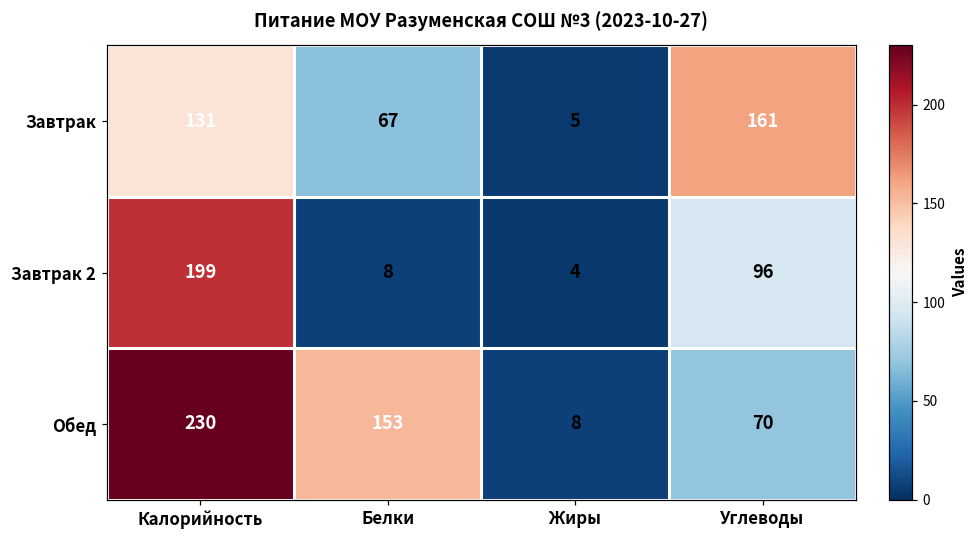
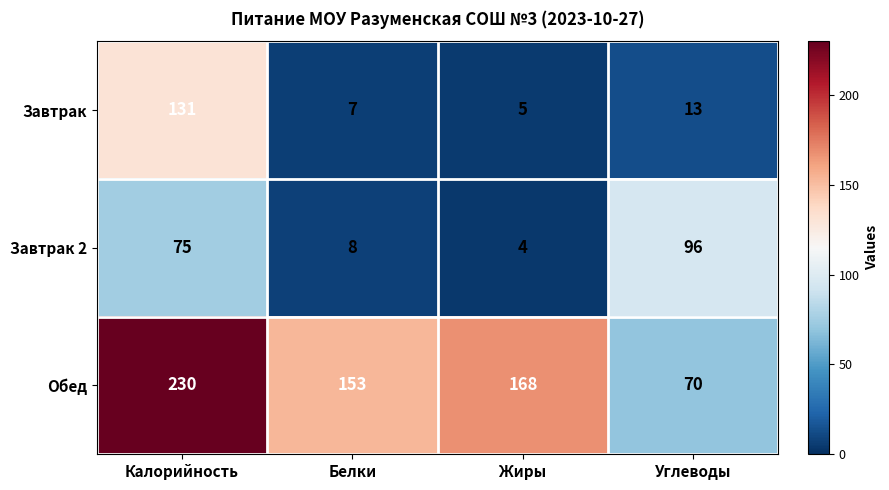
  {
    "Завтрак": {
-     "Белки": 67,
+     "Белки": 7,
      "Жиры": 5,
-     "Углеводы": 161
+     "Углеводы": 13
    },
    "Завтрак 2": {
-     "Калорийность": 199,
+     "Калорийность": 75,
      "Белки": 8,
      "Жиры": 4,
      "Углеводы": 96
    },
    "Обед": {
      "Калорийность": 230,
      "Белки": 153,
-     "Жиры": 8,
+     "Жиры": 168,
      "Углеводы": 70
    }
  }
